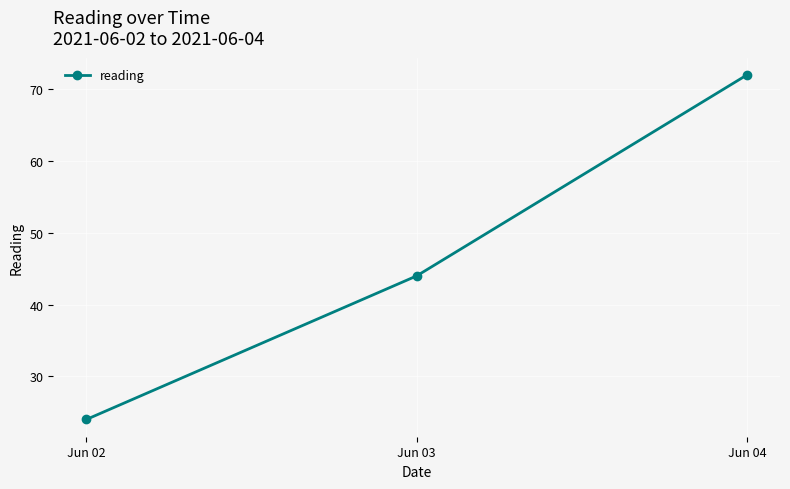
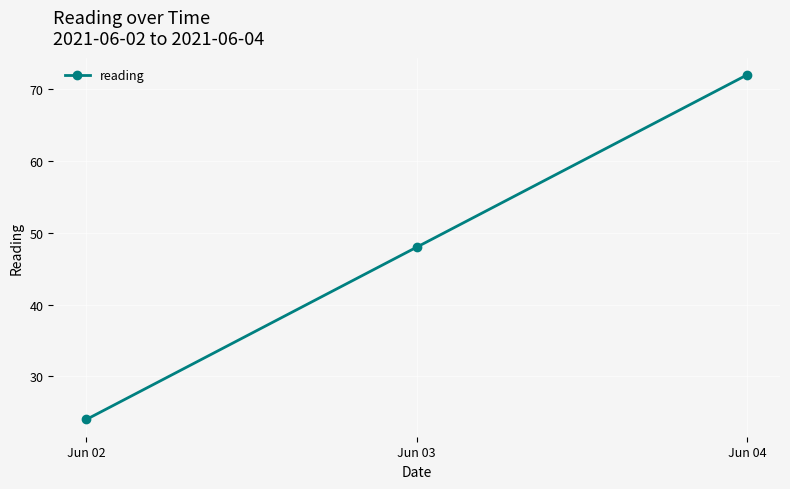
  {
    "Jun 02": 24,
-   "Jun 03": 44,
+   "Jun 03": 48,
    "Jun 04": 72
  }
